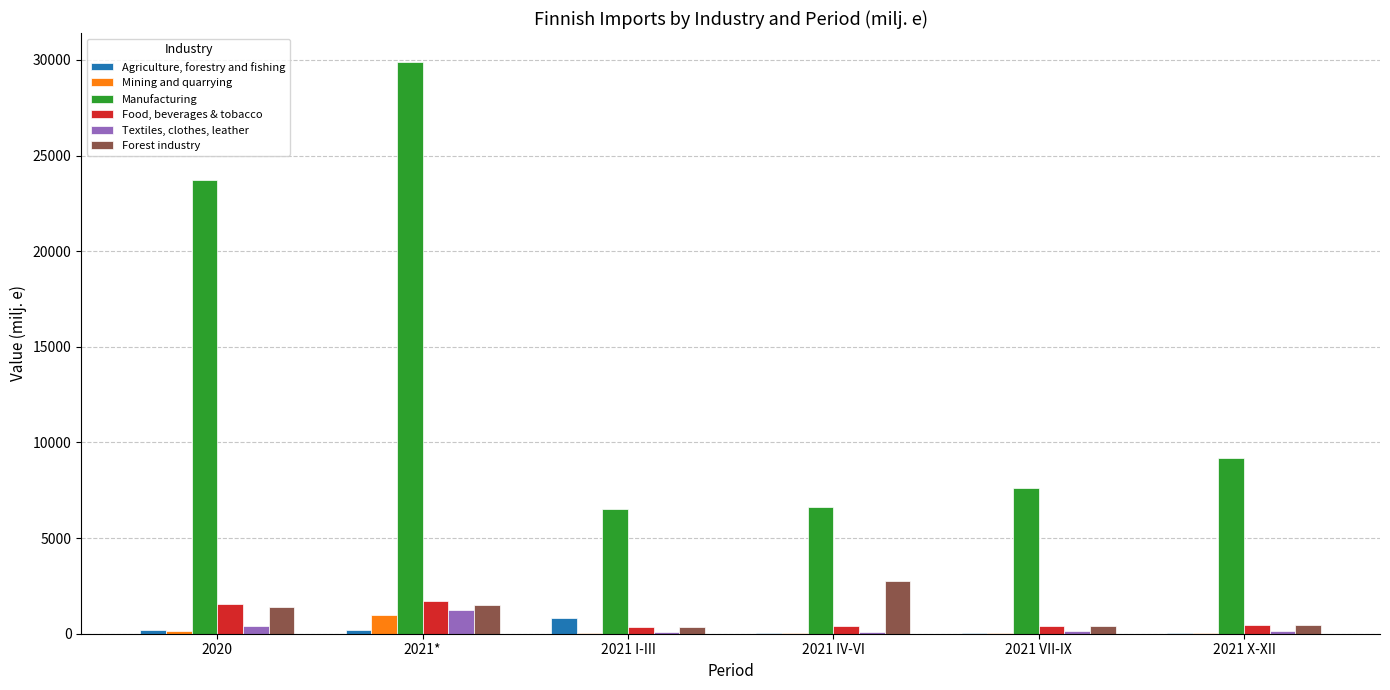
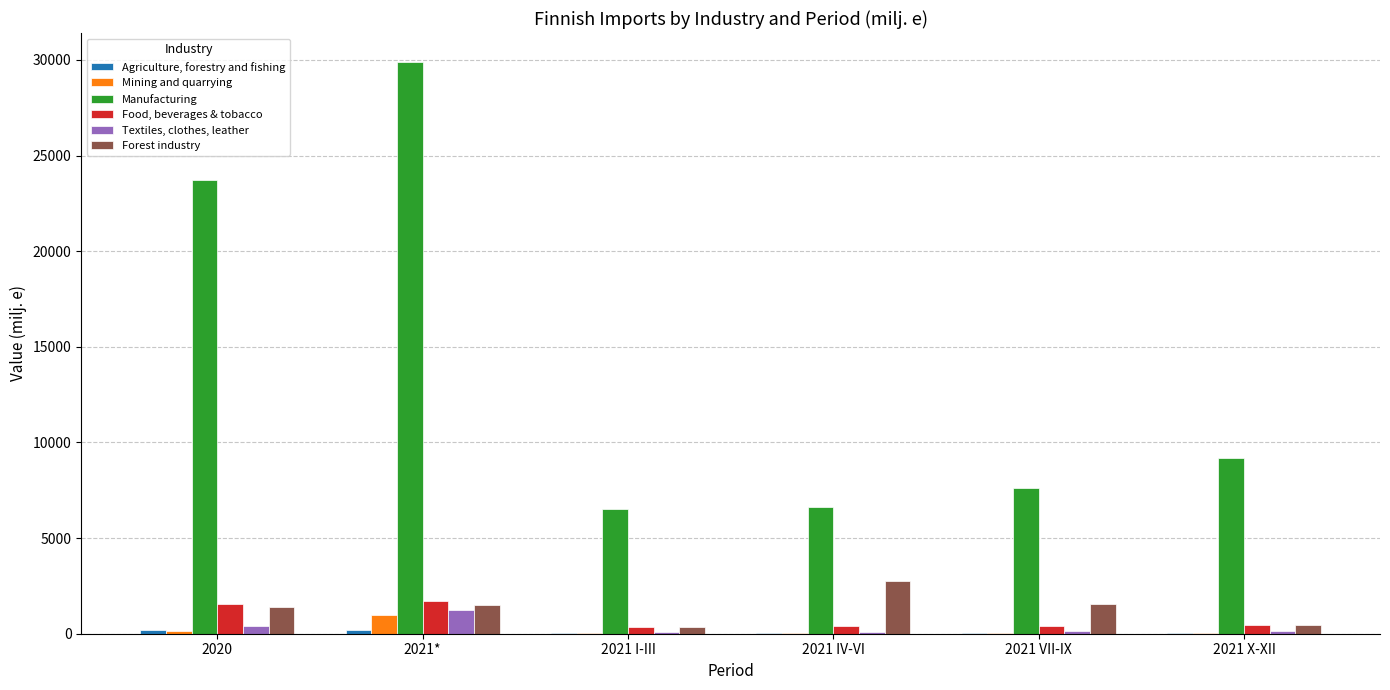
  {
    "Agriculture, forestry and fishing": {
      "2020": 200,
      "2021*": 200,
-     "2021 I-III": 800
+     "2021 I-III": 0
    },
    "Mining and quarrying": {
      "2021*": 1000
    },
    "Manufacturing": {
      "2020": 23700,
      "2021*": 29900,
      "2021 I-III": 6500,
      "2021 IV-VI": 6600,
      "2021 VII-IX": 7600,
      "2021 X-XII": 9200
    },
    "Food, beverages & tobacco": {
      "2020": 1600,
      "2021*": 1700,
      "2021 I-III": 400,
      "2021 IV-VI": 400,
      "2021 VII-IX": 400,
      "2021 X-XII": 500
    },
    "Textiles, clothes, leather": {
      "2020": 400,
      "2021*": 1300
    },
    "Forest industry": {
      "2020": 1400,
      "2021*": 1500,
      "2021 I-III": 300,
      "2021 IV-VI": 2800,
-     "2021 VII-IX": 400,
+     "2021 VII-IX": 1500,
      "2021 X-XII": 400
    }
  }
